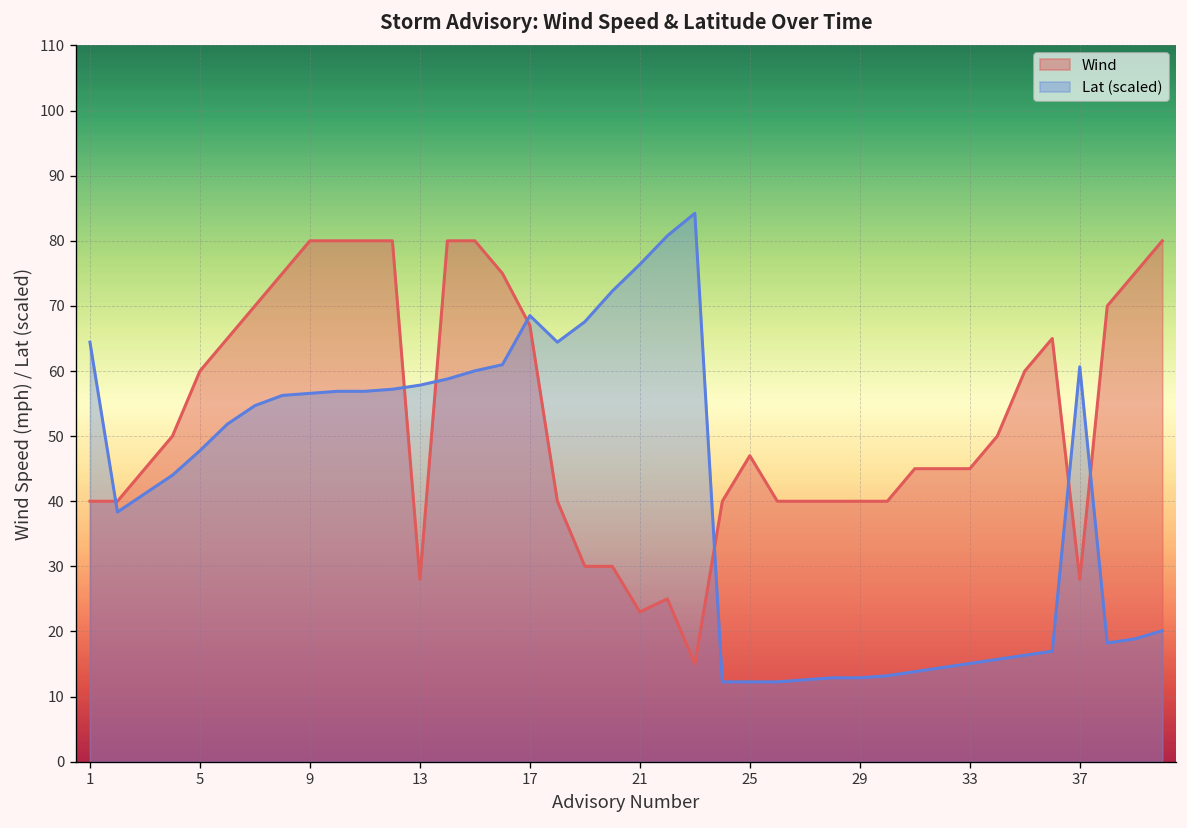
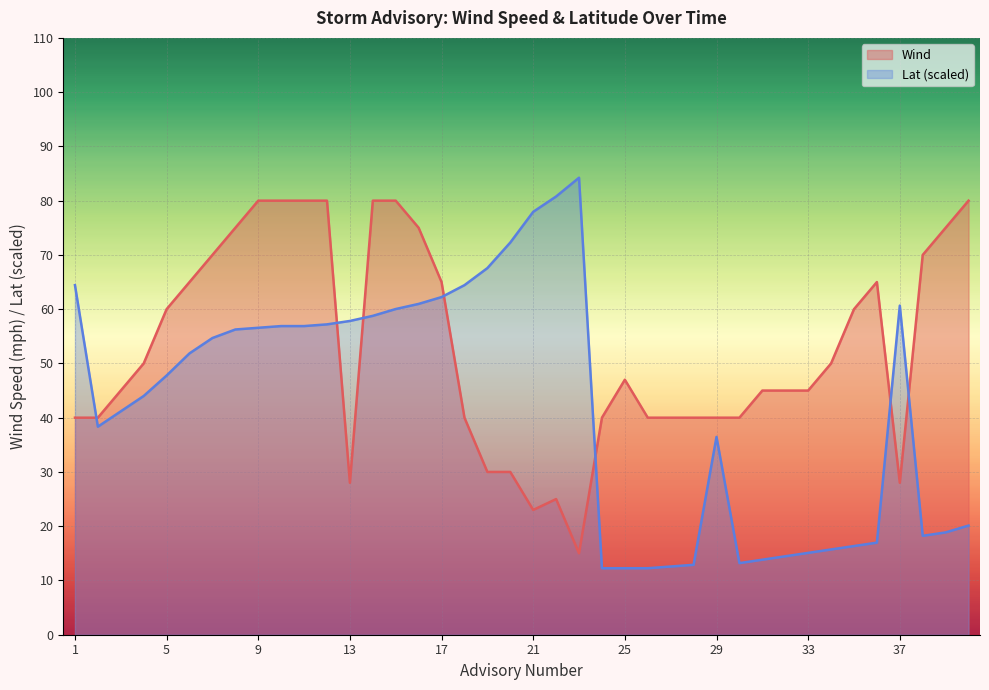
  {
    "Wind": {
      "1": 40,
      "5": 60,
      "9": 80,
      "13": 28,
-     "17": 67,
+     "17": 65,
      "21": 23,
      "25": 47,
      "29": 40,
      "33": 45,
      "37": 28
    },
    "Lat (scaled)": {
      "1": 64,
      "5": 48,
      "9": 57,
      "13": 58,
-     "17": 69,
-     "21": 76,
+     "17": 62,
+     "21": 78,
      "25": 12,
-     "29": 13,
+     "29": 36,
      "33": 15,
      "37": 61
    }
  }
